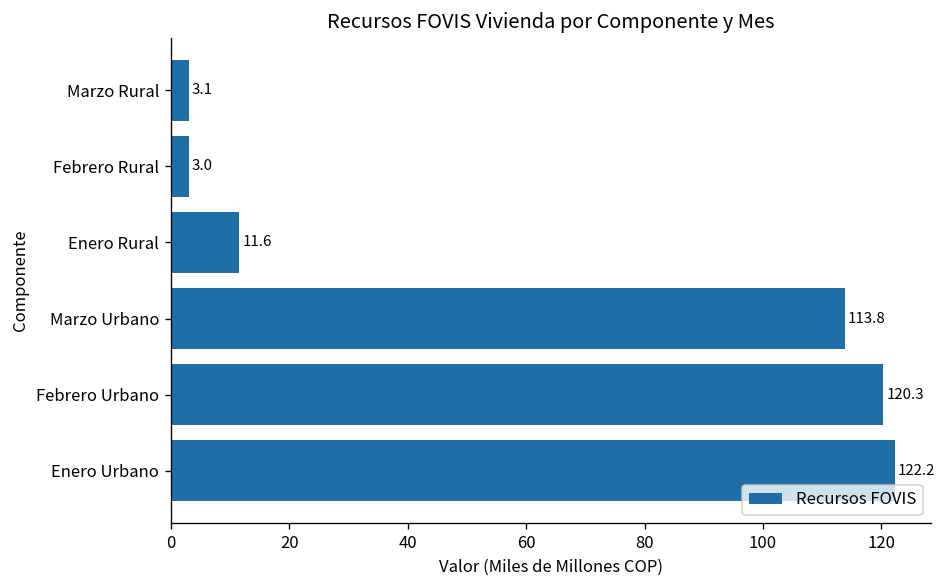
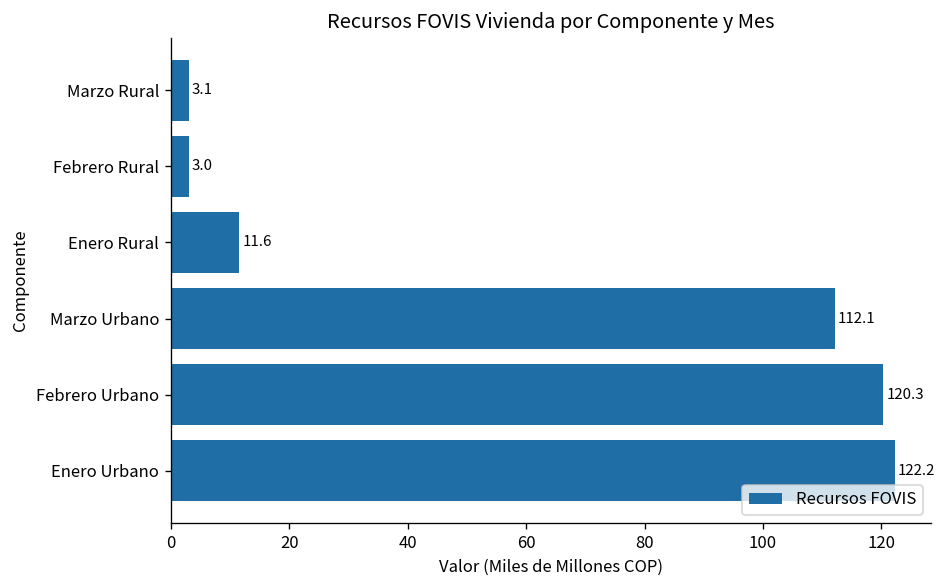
  {
    "Marzo Rural": 3.1,
    "Febrero Rural": 3.0,
    "Enero Rural": 11.6,
-   "Marzo Urbano": 113.8,
+   "Marzo Urbano": 112.1,
    "Febrero Urbano": 120.3,
    "Enero Urbano": 122.2
  }
